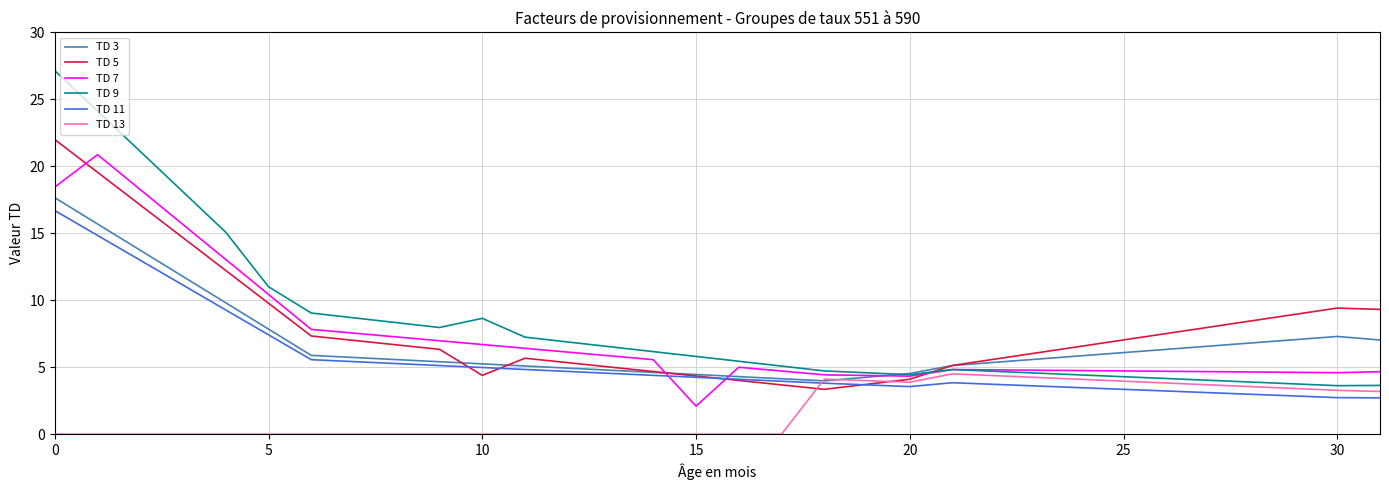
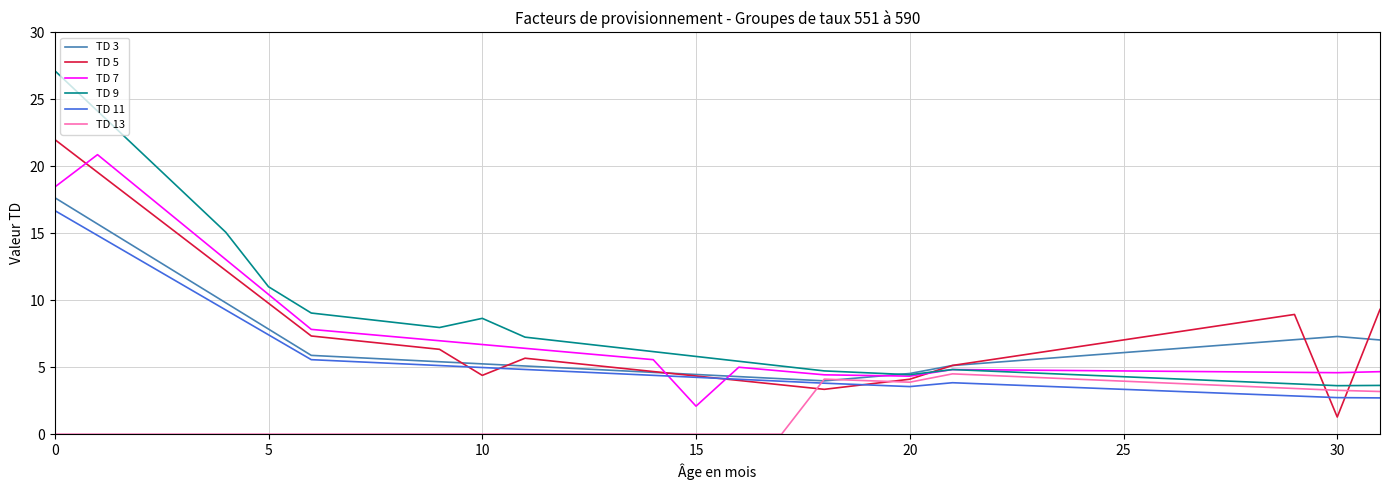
  {
    "TD 5": {
      "0": 22.0,
      "5": 9.8,
      "10": 4.4,
      "20": 4.1,
      "25": 7.0,
-     "30": 9.4
+     "30": 1.3
    },
    "TD 7": {
      "0": 18.5,
      "5": 10.4,
      "10": 6.7,
      "15": 2.1,
      "25": 4.7,
      "30": 4.6
    },
    "TD 9": {
      "0": 27.1,
      "5": 11.0,
      "10": 8.7,
      "15": 5.8,
      "25": 4.3,
      "30": 3.6
    },
    "TD 13": {
      "0": 0.0,
      "5": 0.0,
      "10": 0.0,
      "15": 0.0,
      "20": 3.9,
      "25": 4.0,
      "30": 3.3
    }
  }
